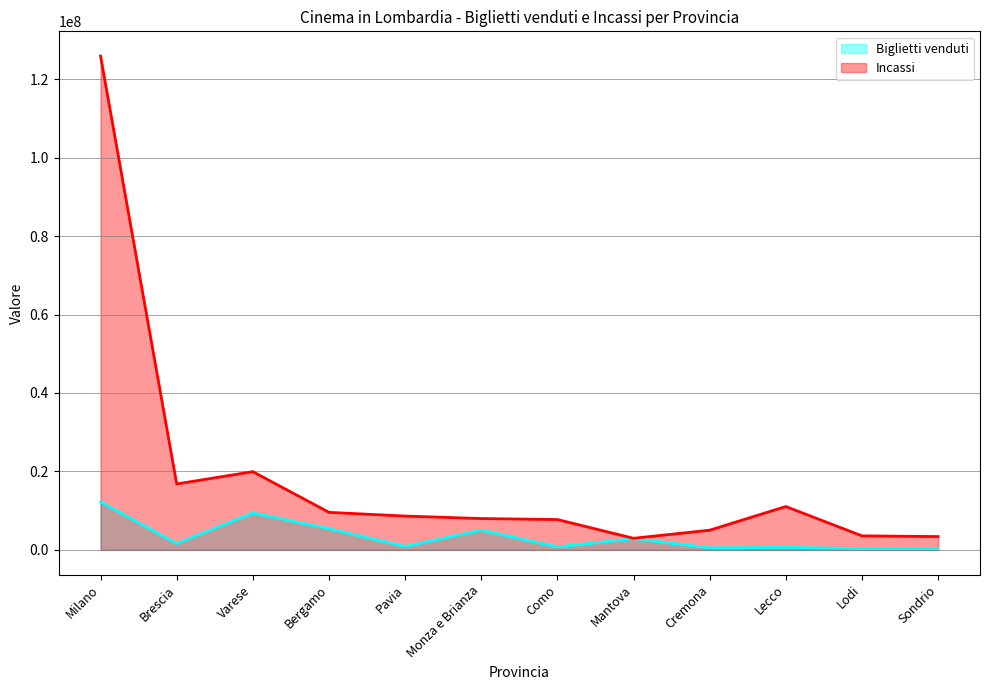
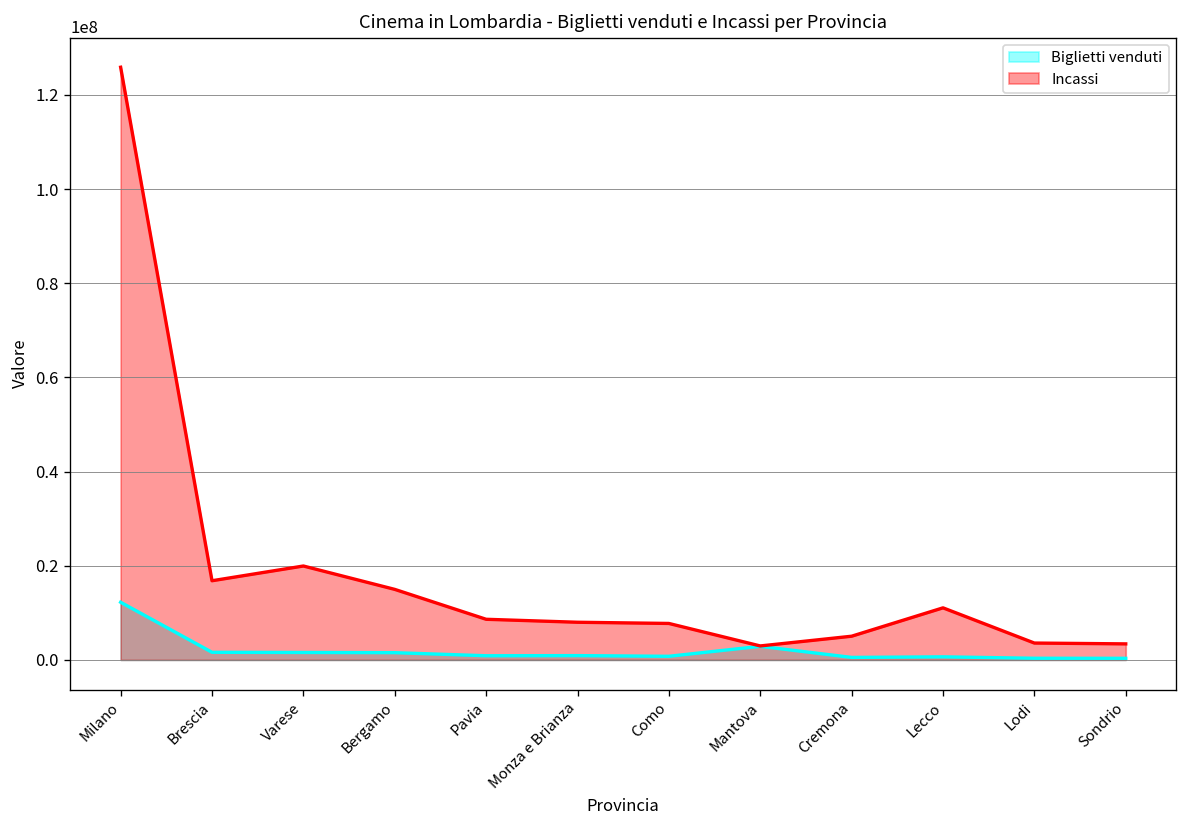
  {
    "Biglietti venduti": {
      "Milano": 12000000,
      "Brescia": 2000000,
-     "Varese": 9000000,
-     "Bergamo": 5000000,
+     "Varese": 2000000,
+     "Bergamo": 2000000,
      "Pavia": 1000000,
-     "Monza e Brianza": 5000000,
+     "Monza e Brianza": 1000000,
      "Como": 1000000,
      "Cremona": 1000000,
      "Lecco": 1000000,
      "Lodi": 0,
      "Sondrio": 0
    },
    "Incassi": {
      "Milano": 126000000,
      "Brescia": 17000000,
      "Varese": 20000000,
-     "Bergamo": 10000000,
+     "Bergamo": 15000000,
      "Pavia": 9000000,
      "Monza e Brianza": 8000000,
      "Como": 8000000,
      "Cremona": 5000000,
      "Lecco": 11000000,
      "Lodi": 4000000,
      "Sondrio": 3000000
    }
  }
